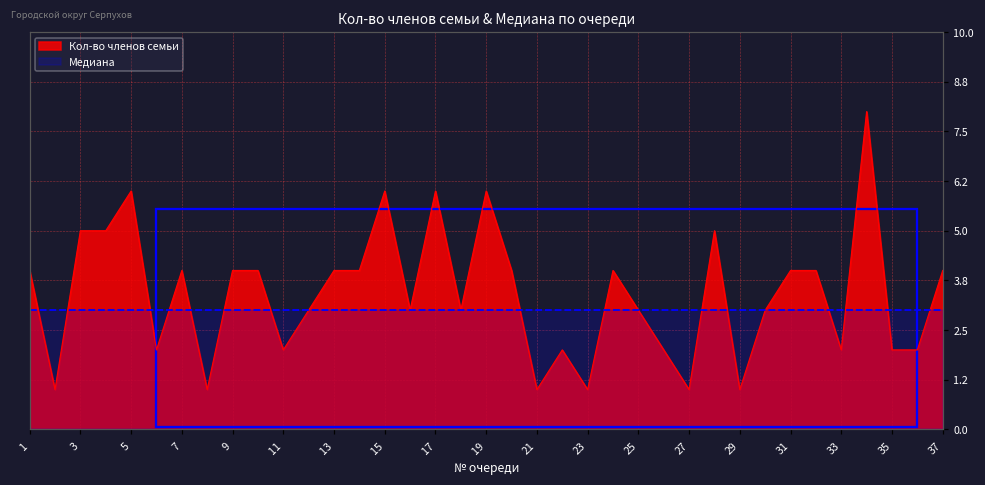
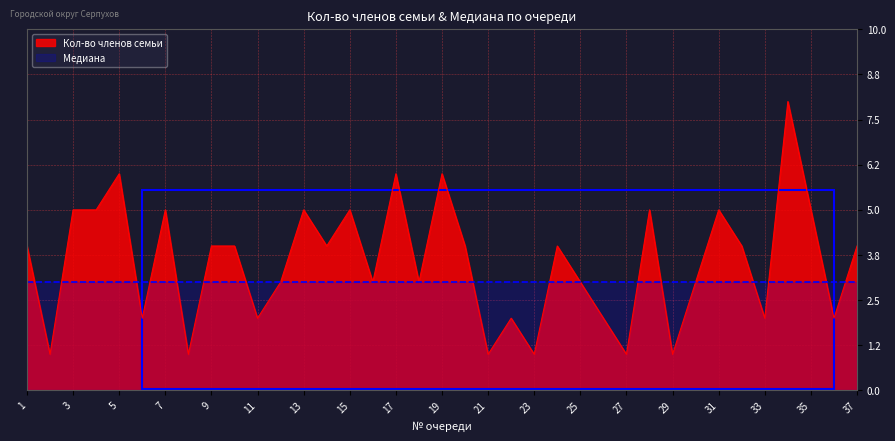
  {
    "Кол-во членов семьи": {
      "1": 4,
      "3": 5,
      "5": 6,
-     "7": 4,
+     "7": 5,
      "9": 4,
      "11": 2,
-     "13": 4,
-     "15": 6,
+     "13": 5,
+     "15": 5,
      "17": 6,
      "19": 6,
      "21": 1,
      "23": 1,
      "27": 1,
      "29": 1,
-     "31": 4,
+     "31": 5,
      "33": 2,
-     "35": 2,
+     "35": 5,
      "37": 4
    },
    "Медиана": {
      "1": 3,
      "3": 3,
      "5": 3,
      "7": 3,
      "9": 3,
      "11": 3,
      "13": 3,
      "15": 3,
      "17": 3,
      "19": 3,
      "21": 3,
      "23": 3,
      "27": 3,
      "29": 3,
      "31": 3,
      "33": 3,
      "35": 3,
      "37": 3
    }
  }
